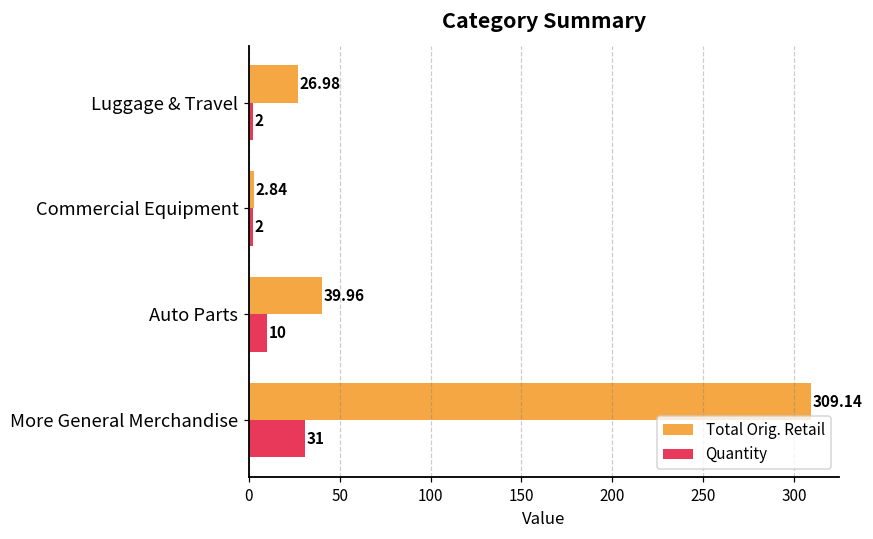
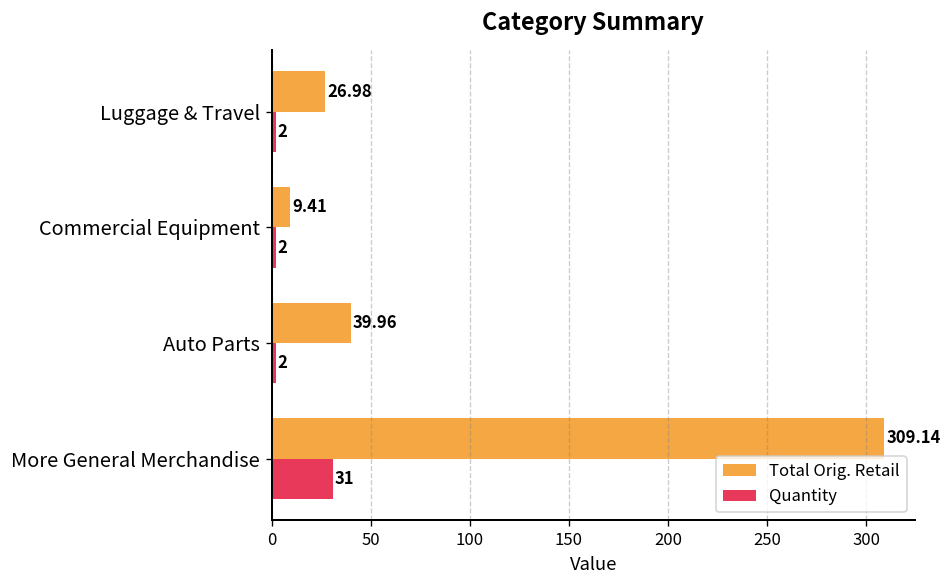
  {
    "Total Orig. Retail": {
      "Luggage & Travel": 26.98,
-     "Commercial Equipment": 2.84,
+     "Commercial Equipment": 9.41,
      "Auto Parts": 39.96,
      "More General Merchandise": 309.14
    },
    "Quantity": {
      "Luggage & Travel": 2,
      "Commercial Equipment": 2,
-     "Auto Parts": 10,
+     "Auto Parts": 2,
      "More General Merchandise": 31
    }
  }
